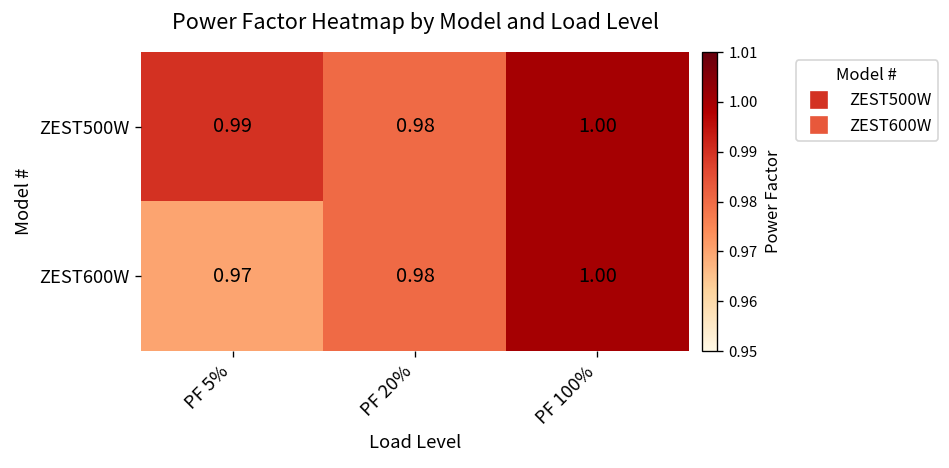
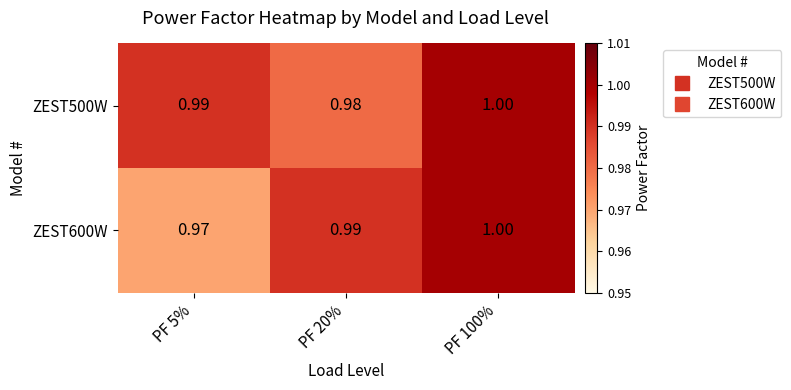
  {
    "ZEST500W": {
      "PF 5%": 0.99,
      "PF 20%": 0.98,
      "PF 100%": 1.00
    },
    "ZEST600W": {
      "PF 5%": 0.97,
-     "PF 20%": 0.98,
+     "PF 20%": 0.99,
      "PF 100%": 1.00
    }
  }
